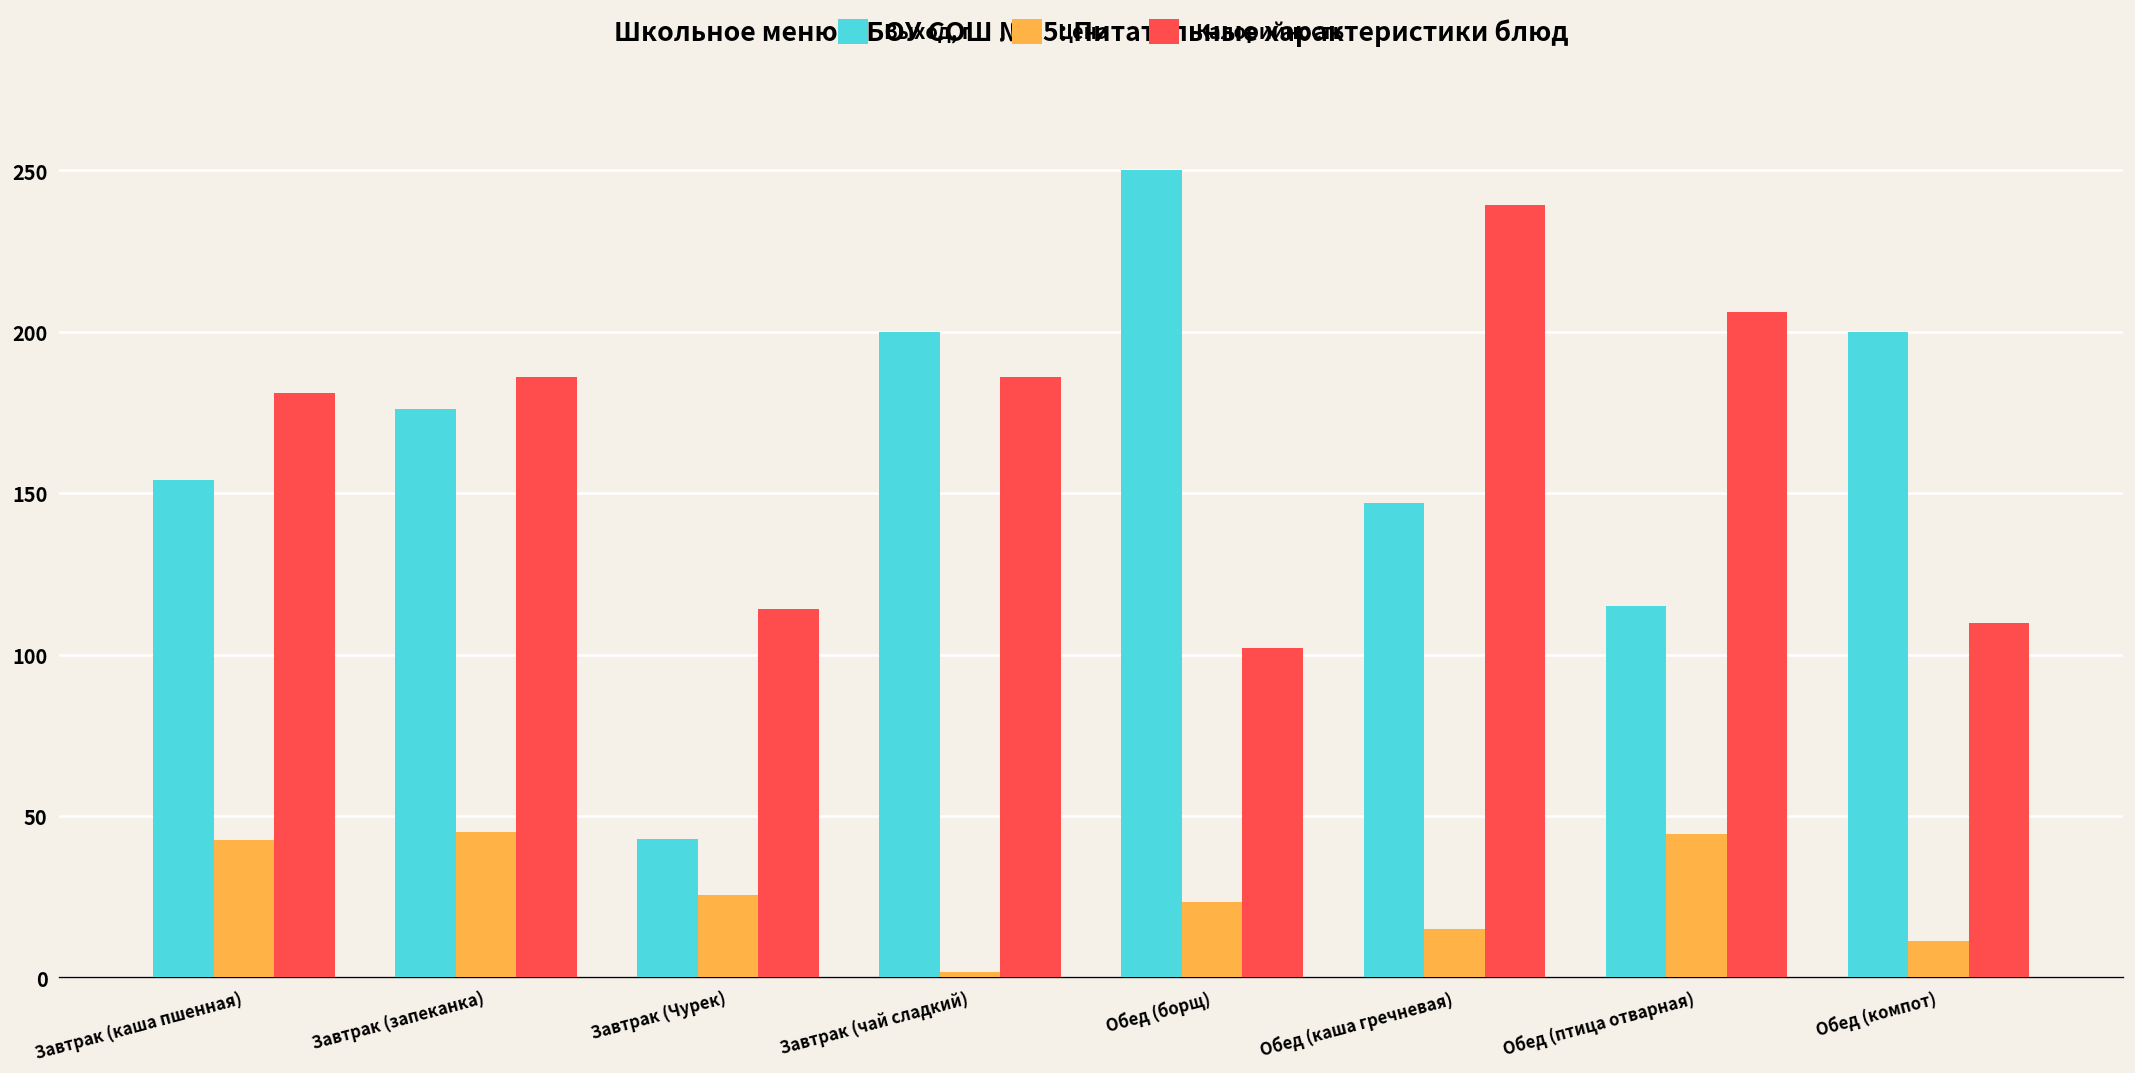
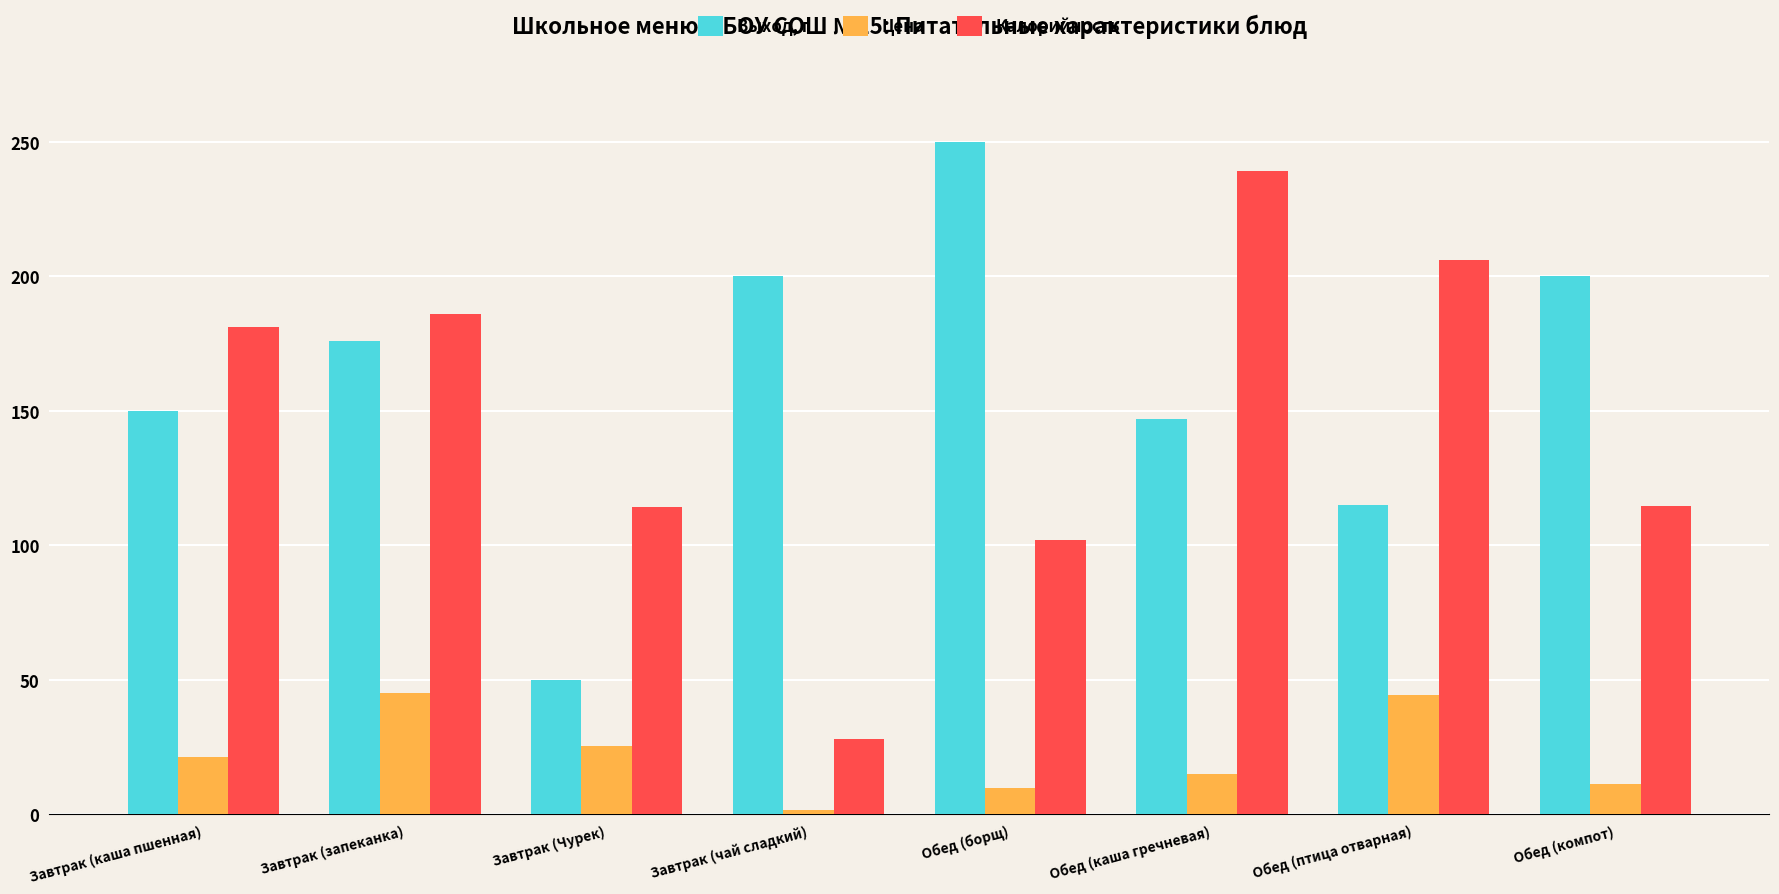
  {
    "Выход, г": {
-     "Завтрак (каша пшенная)": 154,
+     "Завтрак (каша пшенная)": 150,
      "Завтрак (запеканка)": 176,
-     "Завтрак (Чурек)": 43,
+     "Завтрак (Чурек)": 50,
      "Завтрак (чай сладкий)": 200,
      "Обед (борщ)": 250,
      "Обед (каша гречневая)": 147,
      "Обед (птица отварная)": 115,
      "Обед (компот)": 200
    },
    "Цена": {
-     "Завтрак (каша пшенная)": 43,
+     "Завтрак (каша пшенная)": 21,
      "Завтрак (запеканка)": 45,
      "Завтрак (Чурек)": 25,
      "Завтрак (чай сладкий)": 2,
-     "Обед (борщ)": 23,
+     "Обед (борщ)": 10,
      "Обед (каша гречневая)": 15,
      "Обед (птица отварная)": 44,
      "Обед (компот)": 11
    },
    "Калорийность": {
      "Завтрак (каша пшенная)": 181,
      "Завтрак (запеканка)": 186,
      "Завтрак (Чурек)": 114,
-     "Завтрак (чай сладкий)": 186,
+     "Завтрак (чай сладкий)": 28,
      "Обед (борщ)": 102,
      "Обед (каша гречневая)": 239,
      "Обед (птица отварная)": 206,
-     "Обед (компот)": 110
+     "Обед (компот)": 115
    }
  }
